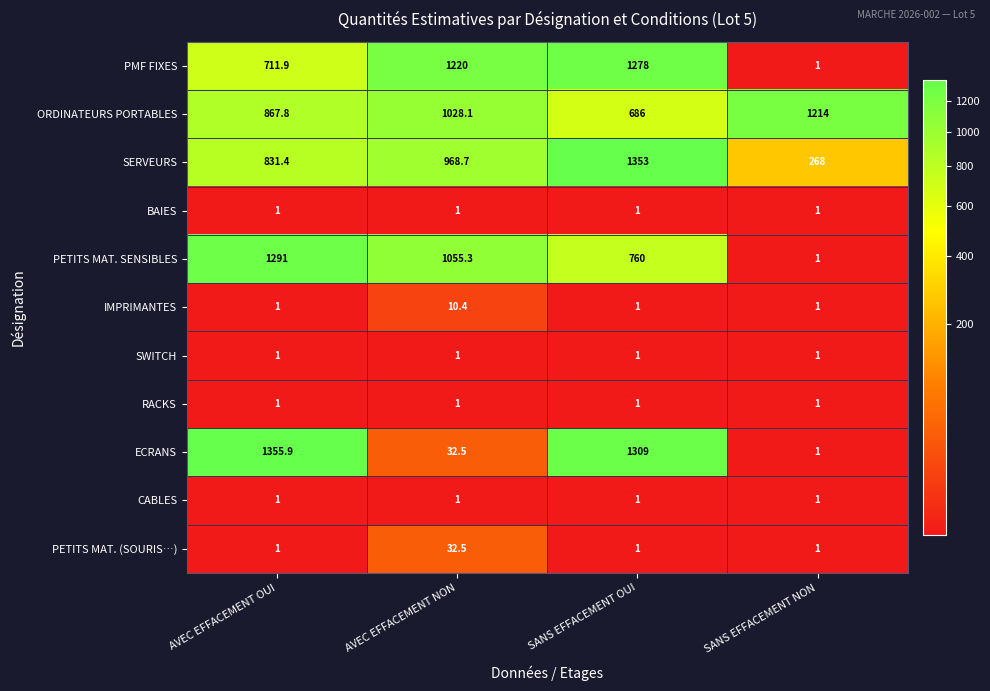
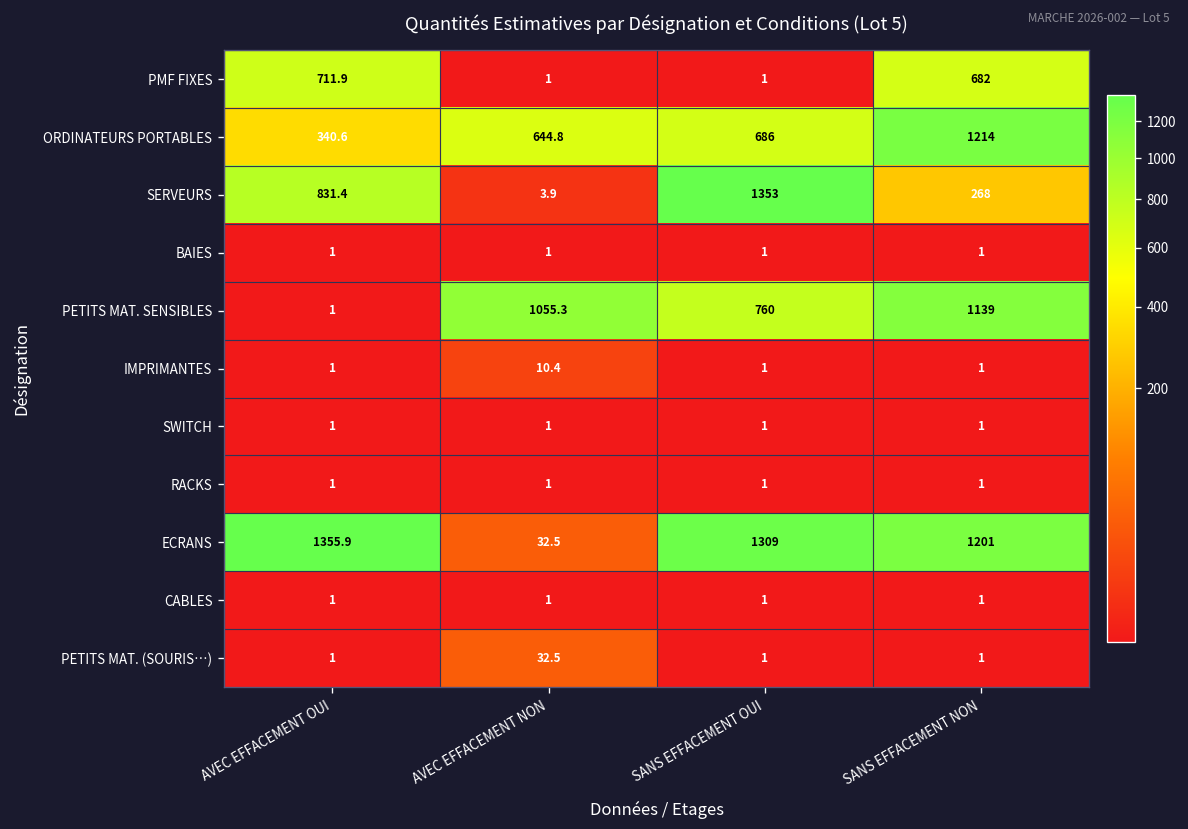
  {
    "PMF FIXES": {
      "AVEC EFFACEMENT OUI": 711.9,
-     "AVEC EFFACEMENT NON": 1220,
-     "SANS EFFACEMENT OUI": 1278,
-     "SANS EFFACEMENT NON": 1
+     "AVEC EFFACEMENT NON": 1,
+     "SANS EFFACEMENT OUI": 1,
+     "SANS EFFACEMENT NON": 682
    },
    "ORDINATEURS PORTABLES": {
-     "AVEC EFFACEMENT OUI": 867.8,
-     "AVEC EFFACEMENT NON": 1028.1,
+     "AVEC EFFACEMENT OUI": 340.6,
+     "AVEC EFFACEMENT NON": 644.8,
      "SANS EFFACEMENT OUI": 686,
      "SANS EFFACEMENT NON": 1214
    },
    "SERVEURS": {
      "AVEC EFFACEMENT OUI": 831.4,
-     "AVEC EFFACEMENT NON": 968.7,
+     "AVEC EFFACEMENT NON": 3.9,
      "SANS EFFACEMENT OUI": 1353,
      "SANS EFFACEMENT NON": 268
    },
    "BAIES": {
      "AVEC EFFACEMENT OUI": 1,
      "AVEC EFFACEMENT NON": 1,
      "SANS EFFACEMENT OUI": 1,
      "SANS EFFACEMENT NON": 1
    },
    "PETITS MAT. SENSIBLES": {
-     "AVEC EFFACEMENT OUI": 1291,
+     "AVEC EFFACEMENT OUI": 1,
      "AVEC EFFACEMENT NON": 1055.3,
      "SANS EFFACEMENT OUI": 760,
-     "SANS EFFACEMENT NON": 1
+     "SANS EFFACEMENT NON": 1139
    },
    "IMPRIMANTES": {
      "AVEC EFFACEMENT OUI": 1,
      "AVEC EFFACEMENT NON": 10.4,
      "SANS EFFACEMENT OUI": 1,
      "SANS EFFACEMENT NON": 1
    },
    "SWITCH": {
      "AVEC EFFACEMENT OUI": 1,
      "AVEC EFFACEMENT NON": 1,
      "SANS EFFACEMENT OUI": 1,
      "SANS EFFACEMENT NON": 1
    },
    "RACKS": {
      "AVEC EFFACEMENT OUI": 1,
      "AVEC EFFACEMENT NON": 1,
      "SANS EFFACEMENT OUI": 1,
      "SANS EFFACEMENT NON": 1
    },
    "ECRANS": {
      "AVEC EFFACEMENT OUI": 1355.9,
      "AVEC EFFACEMENT NON": 32.5,
      "SANS EFFACEMENT OUI": 1309,
-     "SANS EFFACEMENT NON": 1
+     "SANS EFFACEMENT NON": 1201
    },
    "CABLES": {
      "AVEC EFFACEMENT OUI": 1,
      "AVEC EFFACEMENT NON": 1,
      "SANS EFFACEMENT OUI": 1,
      "SANS EFFACEMENT NON": 1
    },
    "PETITS MAT. (SOURIS…)": {
      "AVEC EFFACEMENT OUI": 1,
      "AVEC EFFACEMENT NON": 32.5,
      "SANS EFFACEMENT OUI": 1,
      "SANS EFFACEMENT NON": 1
    }
  }
